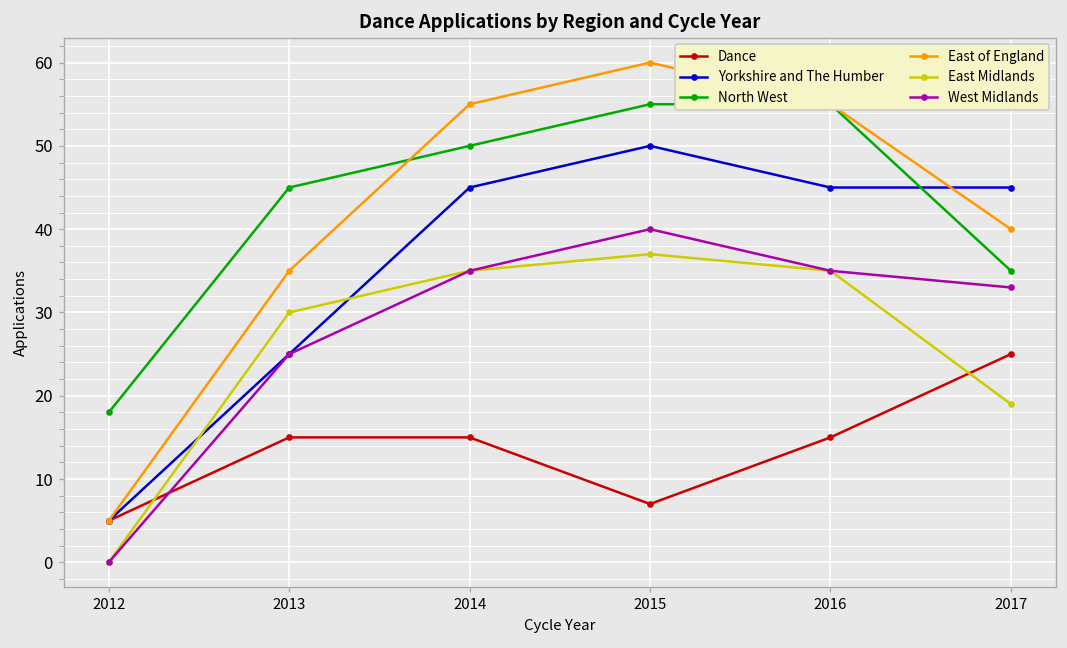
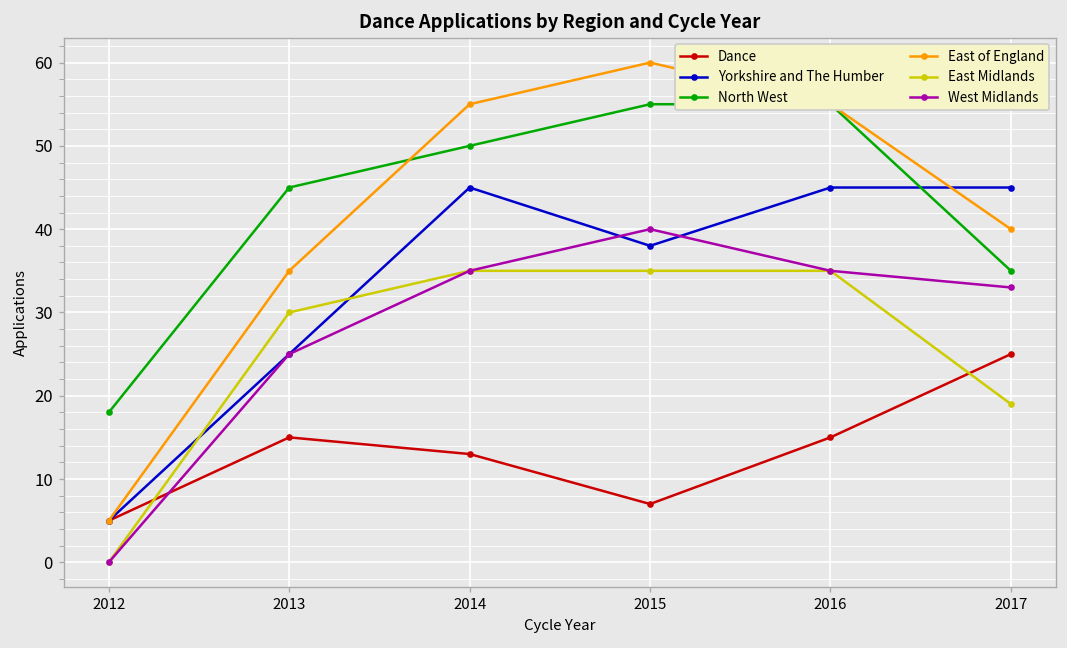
  {
    "Dance": {
      "2013": 15,
-     "2014": 15,
+     "2014": 13,
      "2015": 7,
      "2016": 15,
      "2017": 25
    },
    "Yorkshire and The Humber": {
      "2014": 45,
-     "2015": 50,
+     "2015": 38,
      "2016": 45,
      "2017": 45
    },
    "North West": {
      "2012": 18,
      "2013": 45,
      "2014": 50,
      "2015": 55,
      "2017": 35
    },
    "East of England": {
      "2013": 35,
      "2014": 55,
      "2015": 60,
      "2017": 40
    },
    "East Midlands": {
      "2013": 30,
-     "2015": 37,
+     "2015": 35,
      "2017": 19
    },
    "West Midlands": {
      "2015": 40,
      "2017": 33
    }
  }
